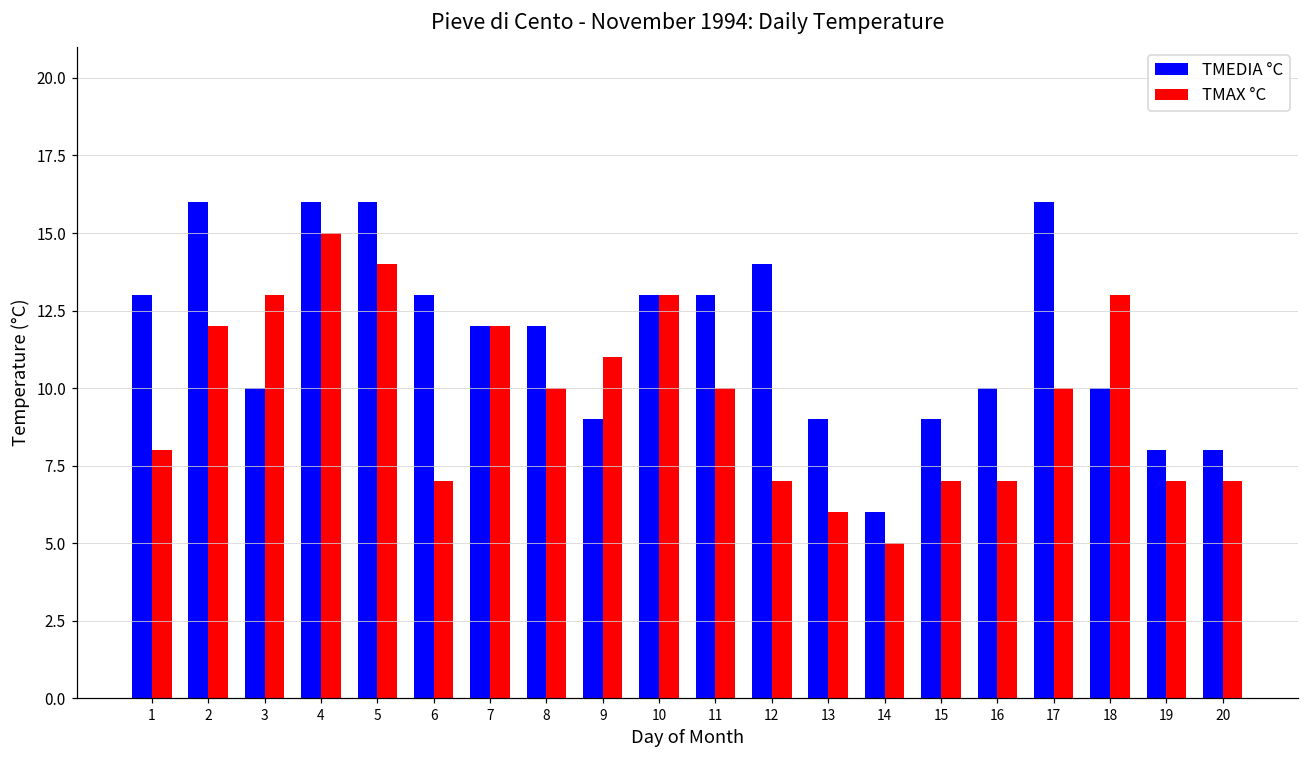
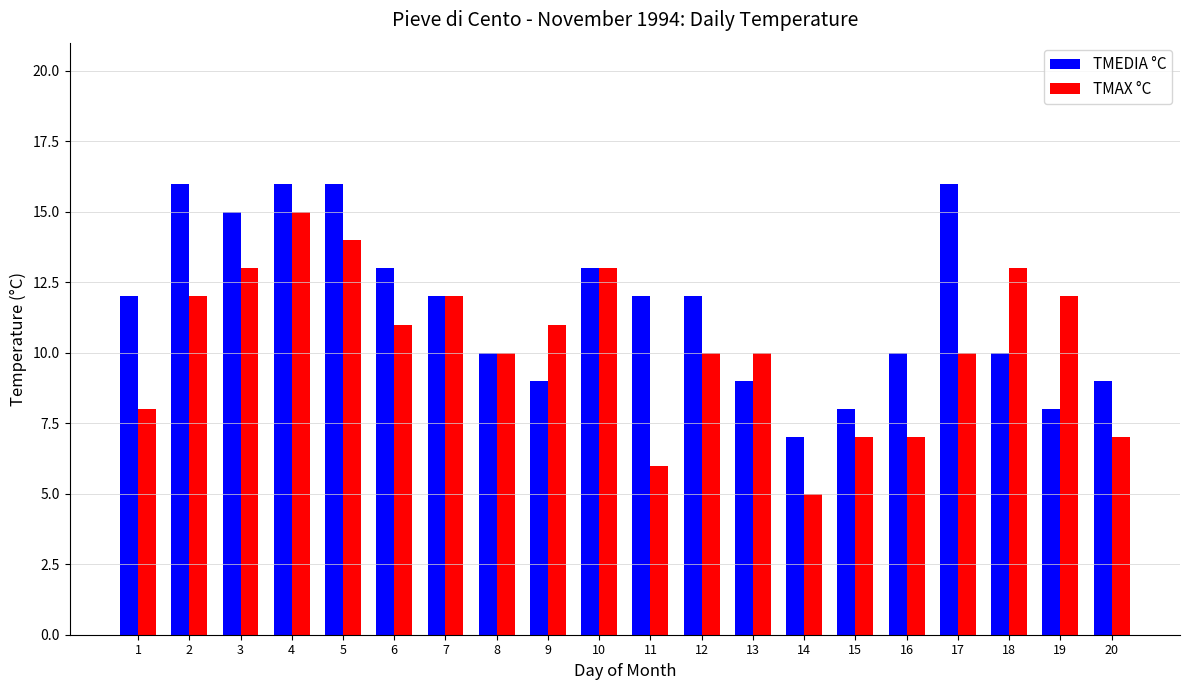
  {
    "TMEDIA °C": {
-     "1": 13,
+     "1": 12,
      "2": 16,
-     "3": 10,
+     "3": 15,
      "4": 16,
      "5": 16,
      "6": 13,
      "7": 12,
-     "8": 12,
+     "8": 10,
      "9": 9,
      "10": 13,
-     "11": 13,
-     "12": 14,
+     "11": 12,
+     "12": 12,
      "13": 9,
-     "14": 6,
-     "15": 9,
+     "14": 7,
+     "15": 8,
      "16": 10,
      "17": 16,
      "18": 10,
      "19": 8,
-     "20": 8
+     "20": 9
    },
    "TMAX °C": {
      "1": 8,
      "2": 12,
      "3": 13,
      "4": 15,
      "5": 14,
-     "6": 7,
+     "6": 11,
      "7": 12,
      "8": 10,
      "9": 11,
      "10": 13,
-     "11": 10,
-     "12": 7,
-     "13": 6,
+     "11": 6,
+     "12": 10,
+     "13": 10,
      "14": 5,
      "15": 7,
      "16": 7,
      "17": 10,
      "18": 13,
-     "19": 7,
+     "19": 12,
      "20": 7
    }
  }
